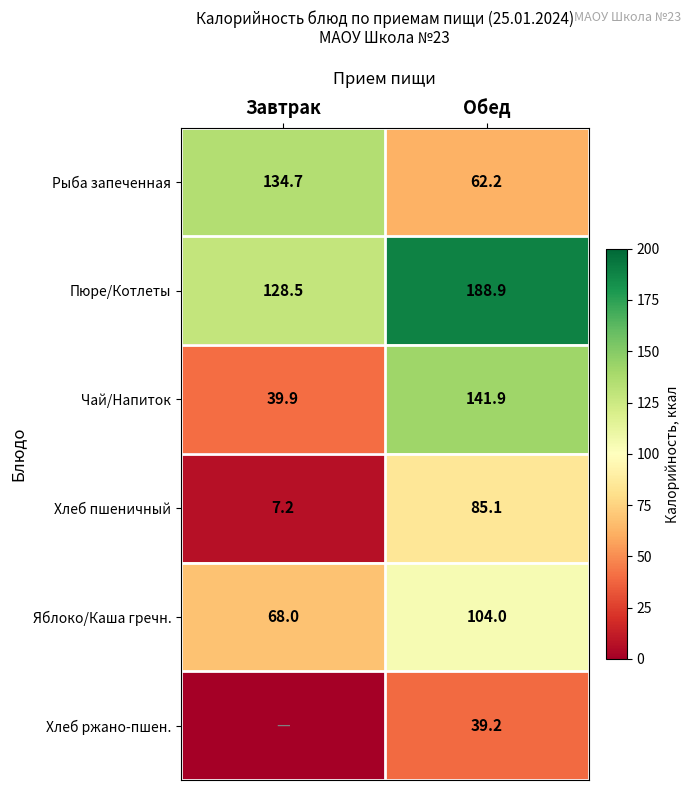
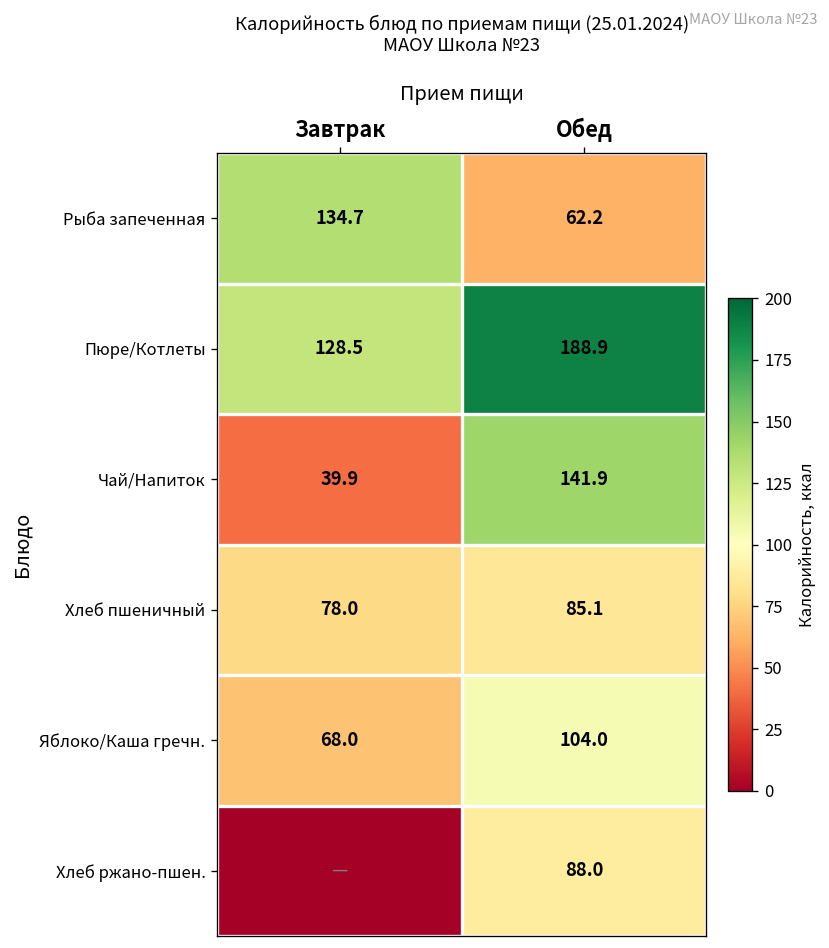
  {
    "Рыба запеченная": {
      "Завтрак": 134.7,
      "Обед": 62.2
    },
    "Пюре/Котлеты": {
      "Завтрак": 128.5,
      "Обед": 188.9
    },
    "Чай/Напиток": {
      "Завтрак": 39.9,
      "Обед": 141.9
    },
    "Хлеб пшеничный": {
-     "Завтрак": 7.2,
+     "Завтрак": 78.0,
      "Обед": 85.1
    },
    "Яблоко/Каша гречн.": {
      "Завтрак": 68.0,
      "Обед": 104.0
    },
    "Хлеб ржано-пшен.": {
-     "Обед": 39.2
+     "Обед": 88.0
    }
  }
